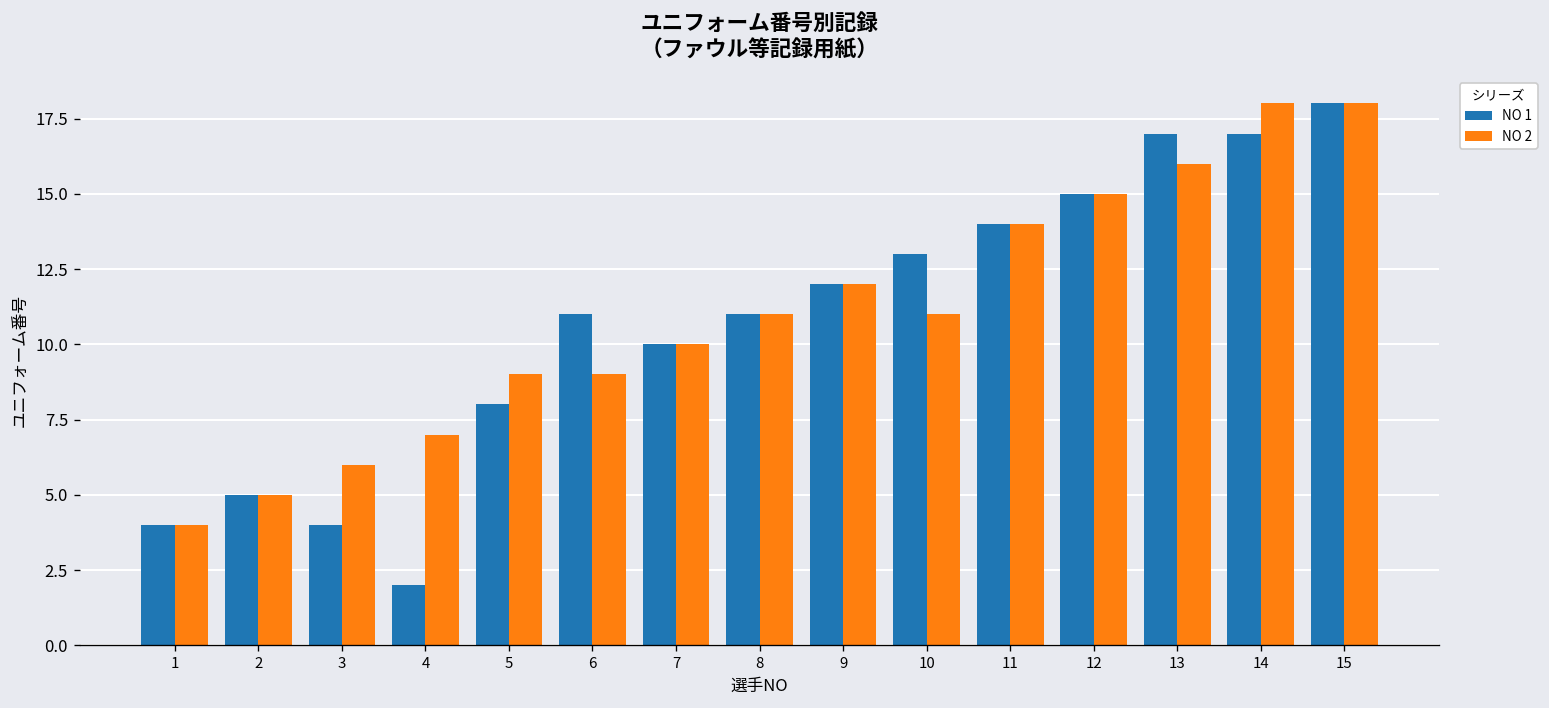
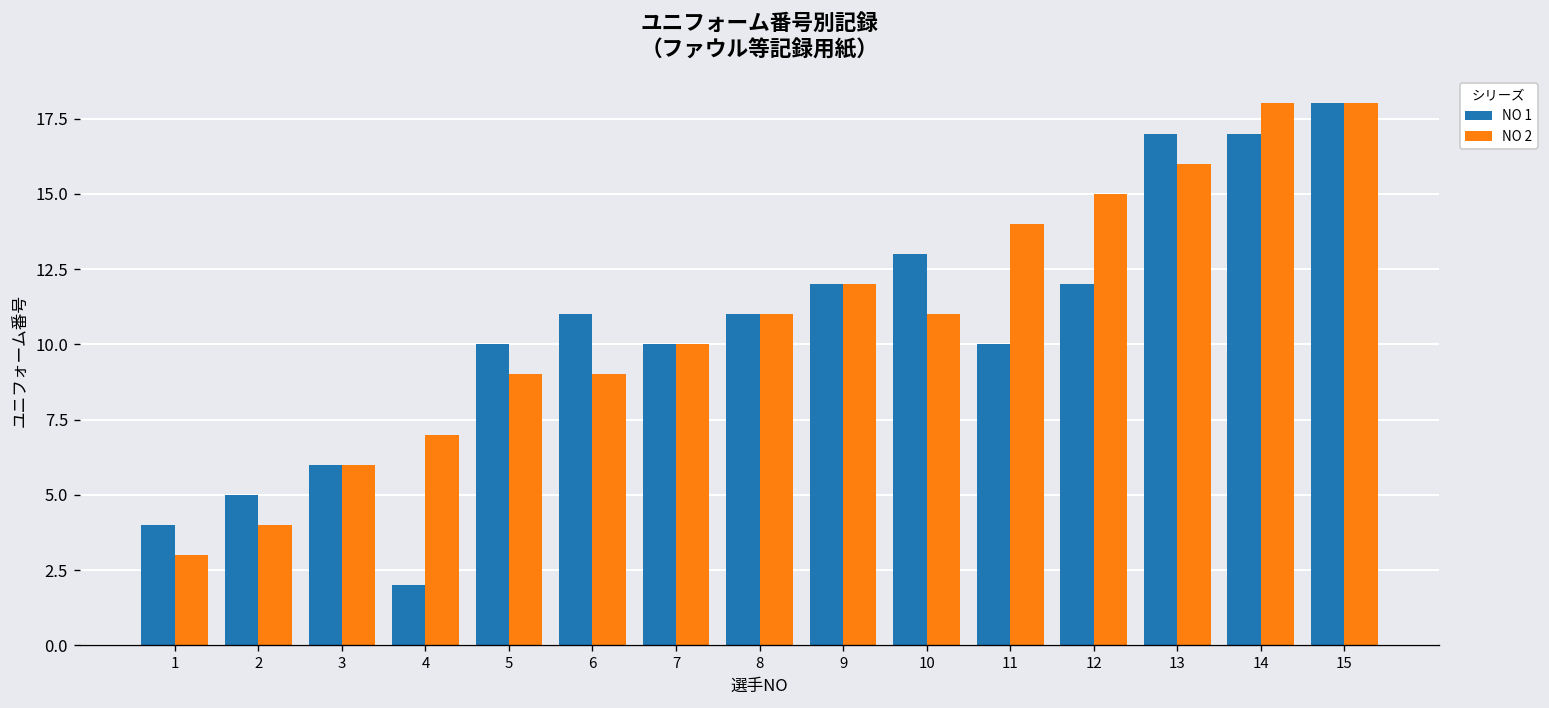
  {
    "NO 1": {
      "1": 4,
      "2": 5,
-     "3": 4,
+     "3": 6,
      "4": 2,
-     "5": 8,
+     "5": 10,
      "6": 11,
      "7": 10,
      "8": 11,
      "9": 12,
      "10": 13,
-     "11": 14,
-     "12": 15,
+     "11": 10,
+     "12": 12,
      "13": 17,
      "14": 17,
      "15": 18
    },
    "NO 2": {
-     "1": 4,
-     "2": 5,
+     "1": 3,
+     "2": 4,
      "3": 6,
      "4": 7,
      "5": 9,
      "6": 9,
      "7": 10,
      "8": 11,
      "9": 12,
      "10": 11,
      "11": 14,
      "12": 15,
      "13": 16,
      "14": 18,
      "15": 18
    }
  }
